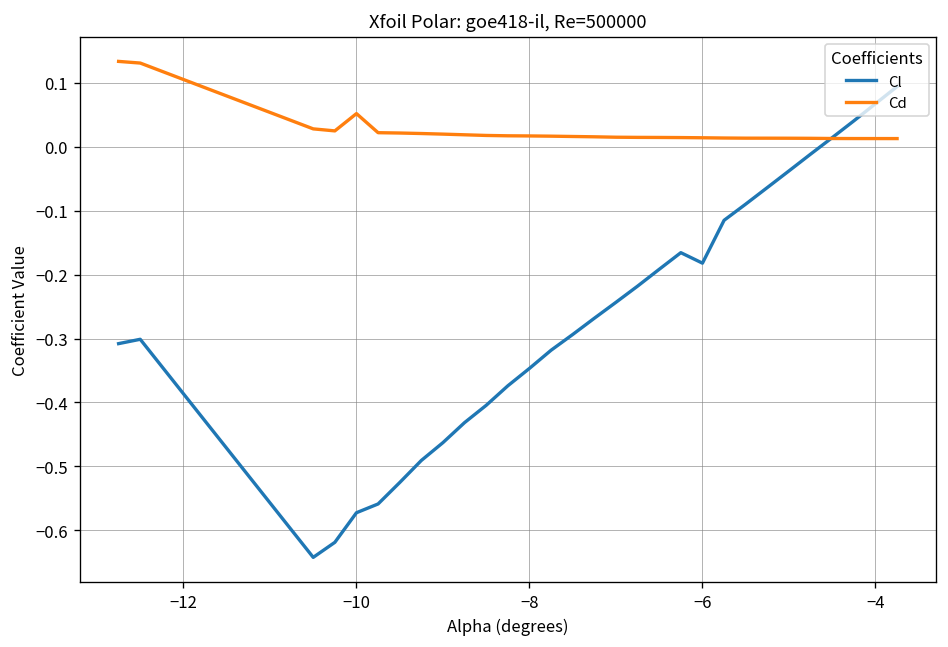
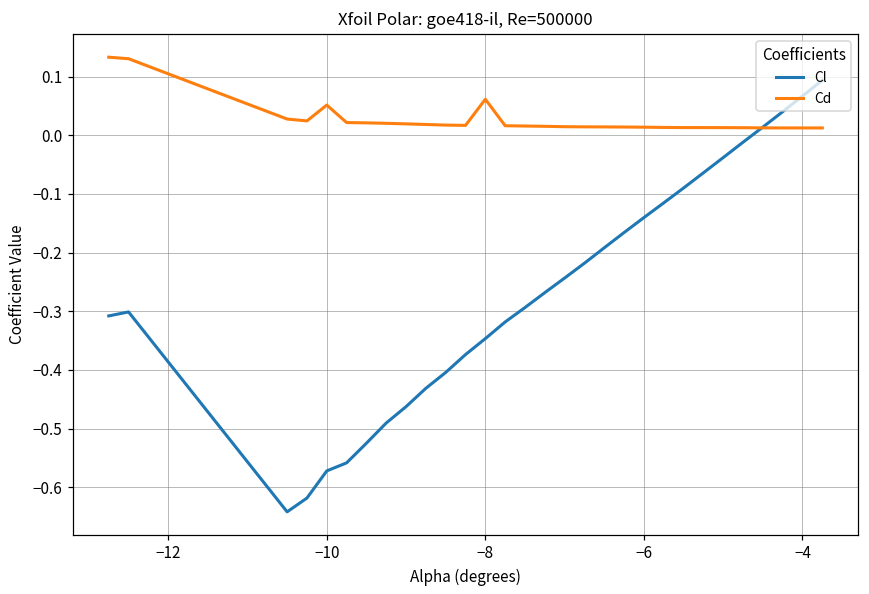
  {
    "Cl": {
      "−10": -0.57,
      "−8": -0.35,
-     "−6": -0.18
+     "−6": -0.14
    },
    "Cd": {
      "−10": 0.05,
-     "−8": 0.02,
+     "−8": 0.06,
      "−6": 0.01,
      "−4": 0.01
    }
  }
